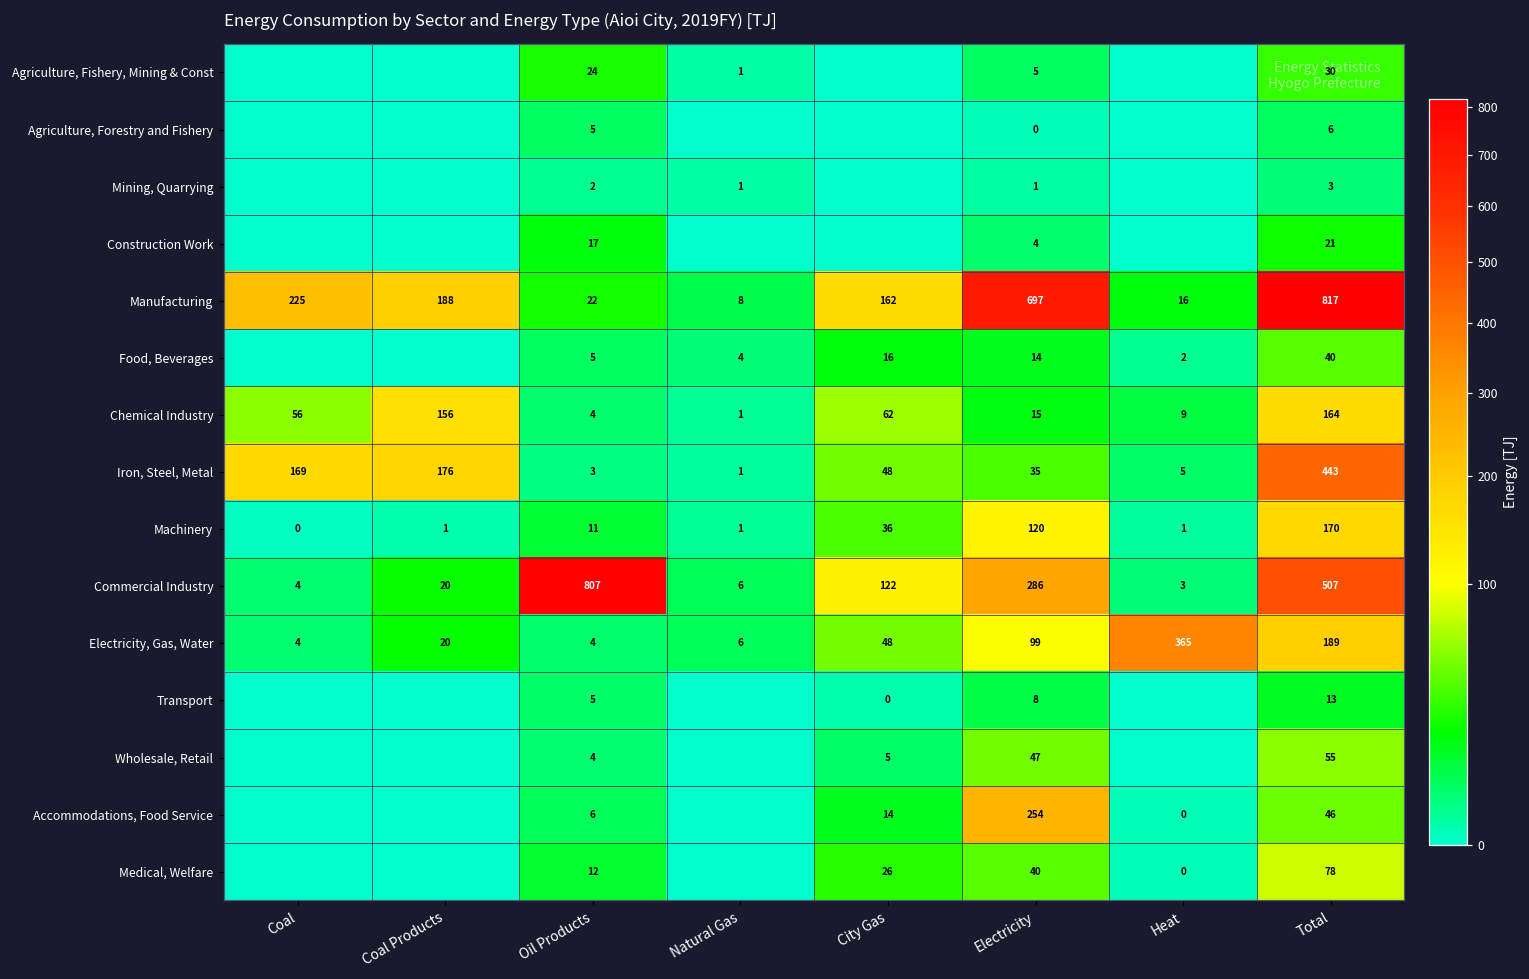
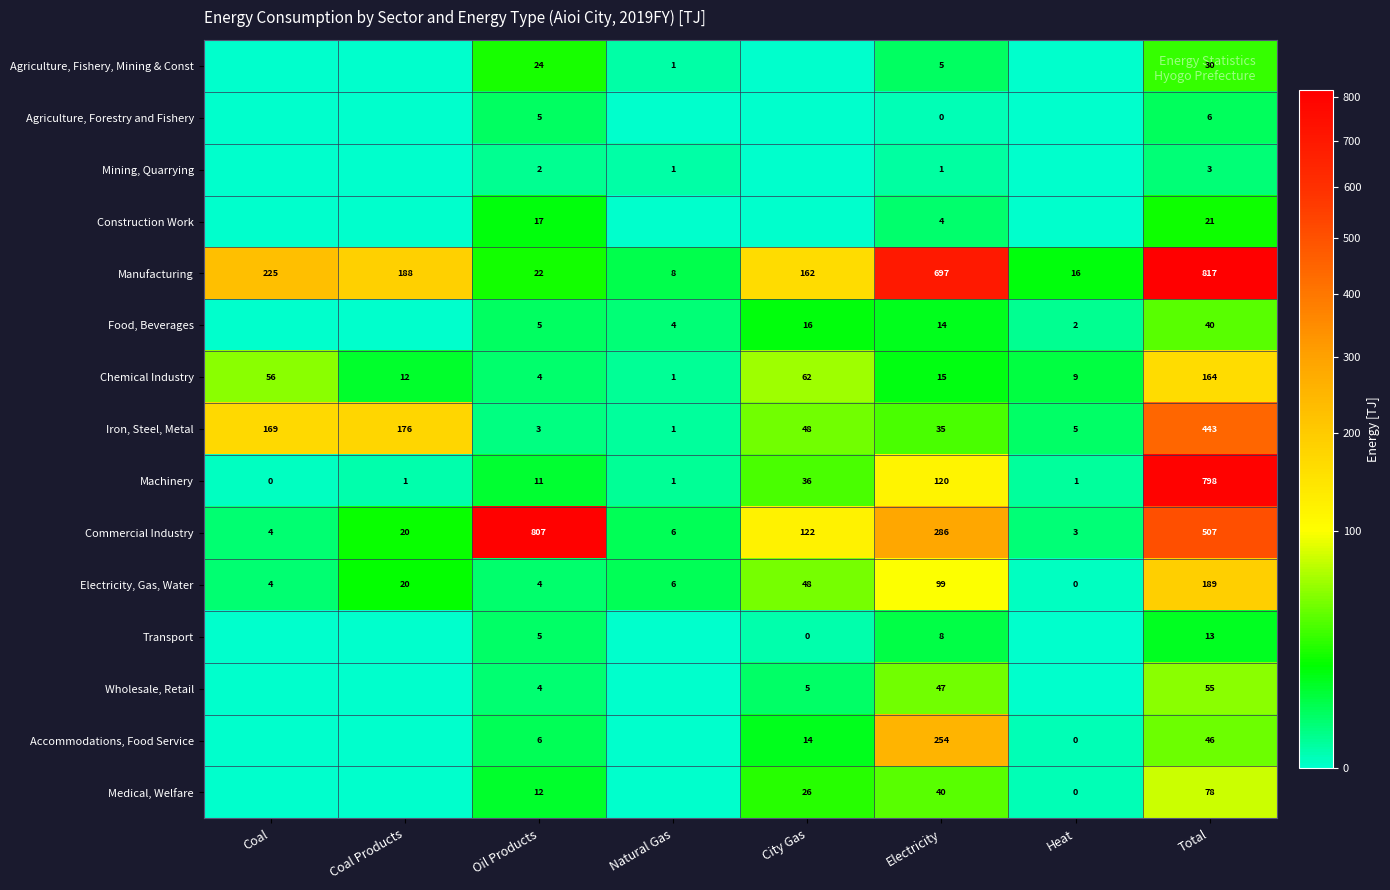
  {
    "Agriculture, Fishery, Mining & Const": {
      "Oil Products": 24,
      "Natural Gas": 1,
      "Electricity": 5
    },
    "Agriculture, Forestry and Fishery": {
      "Oil Products": 5,
      "Electricity": 0,
      "Total": 6
    },
    "Mining, Quarrying": {
      "Oil Products": 2,
      "Natural Gas": 1,
      "Electricity": 1,
      "Total": 3
    },
    "Construction Work": {
      "Oil Products": 17,
      "Electricity": 4,
      "Total": 21
    },
    "Manufacturing": {
      "Coal": 225,
      "Coal Products": 188,
      "Oil Products": 22,
      "Natural Gas": 8,
      "City Gas": 162,
      "Electricity": 697,
      "Heat": 16,
      "Total": 817
    },
    "Food, Beverages": {
      "Oil Products": 5,
      "Natural Gas": 4,
      "City Gas": 16,
      "Electricity": 14,
      "Heat": 2,
      "Total": 40
    },
    "Chemical Industry": {
      "Coal": 56,
-     "Coal Products": 156,
+     "Coal Products": 12,
      "Oil Products": 4,
      "Natural Gas": 1,
      "City Gas": 62,
      "Electricity": 15,
      "Heat": 9,
      "Total": 164
    },
    "Iron, Steel, Metal": {
      "Coal": 169,
      "Coal Products": 176,
      "Oil Products": 3,
      "Natural Gas": 1,
      "City Gas": 48,
      "Electricity": 35,
      "Heat": 5,
      "Total": 443
    },
    "Machinery": {
      "Coal": 0,
      "Coal Products": 1,
      "Oil Products": 11,
      "Natural Gas": 1,
      "City Gas": 36,
      "Electricity": 120,
      "Heat": 1,
-     "Total": 170
+     "Total": 798
    },
    "Commercial Industry": {
      "Coal": 4,
      "Coal Products": 20,
      "Oil Products": 807,
      "Natural Gas": 6,
      "City Gas": 122,
      "Electricity": 286,
      "Heat": 3,
      "Total": 507
    },
    "Electricity, Gas, Water": {
      "Coal": 4,
      "Coal Products": 20,
      "Oil Products": 4,
      "Natural Gas": 6,
      "City Gas": 48,
      "Electricity": 99,
-     "Heat": 365,
+     "Heat": 0,
      "Total": 189
    },
    "Transport": {
      "Oil Products": 5,
      "City Gas": 0,
      "Electricity": 8,
      "Total": 13
    },
    "Wholesale, Retail": {
      "Oil Products": 4,
      "City Gas": 5,
      "Electricity": 47,
      "Total": 55
    },
    "Accommodations, Food Service": {
      "Oil Products": 6,
      "City Gas": 14,
      "Electricity": 254,
      "Heat": 0,
      "Total": 46
    },
    "Medical, Welfare": {
      "Oil Products": 12,
      "City Gas": 26,
      "Electricity": 40,
      "Heat": 0,
      "Total": 78
    }
  }
